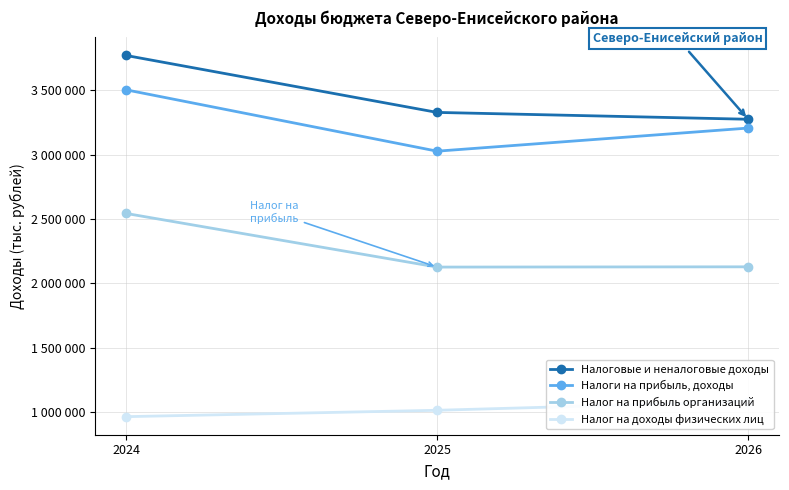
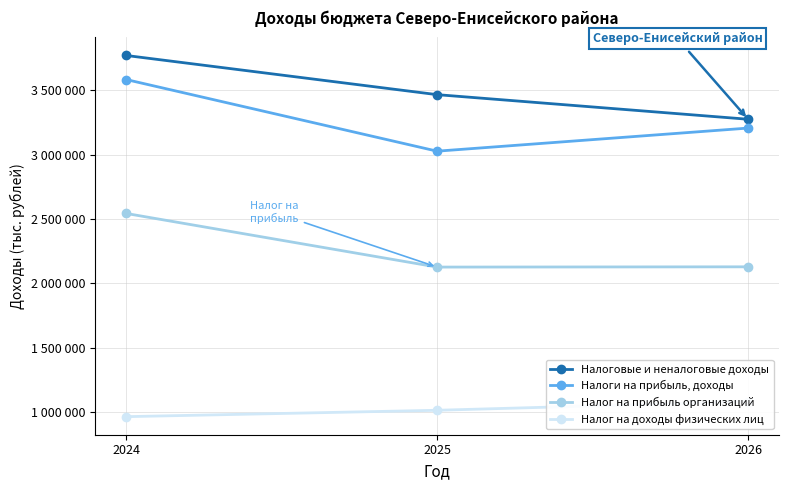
  {
    "Налоговые и неналоговые доходы": {
      "2024": 3770000,
-     "2025": 3330000,
+     "2025": 3470000,
      "2026": 3280000
    },
    "Налоги на прибыль, доходы": {
-     "2024": 3510000,
+     "2024": 3590000,
      "2025": 3030000,
      "2026": 3210000
    }
  }
